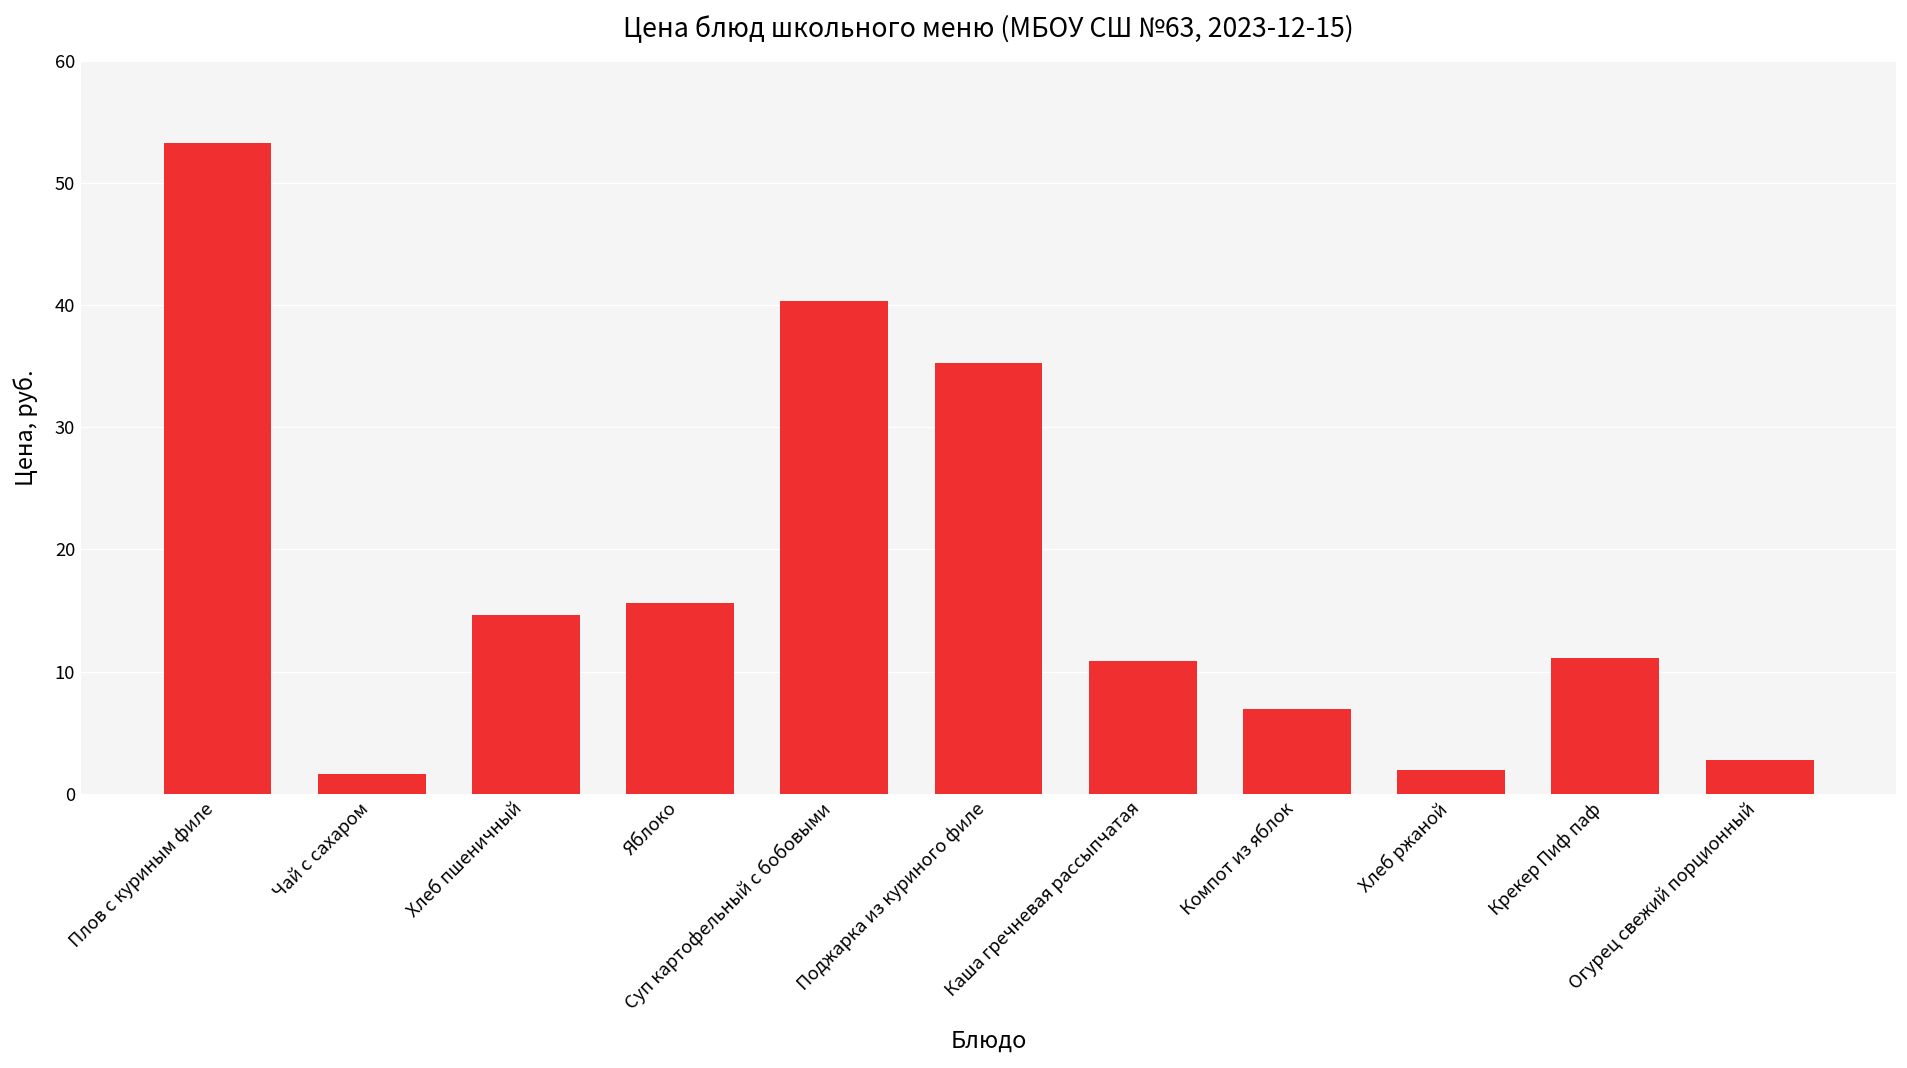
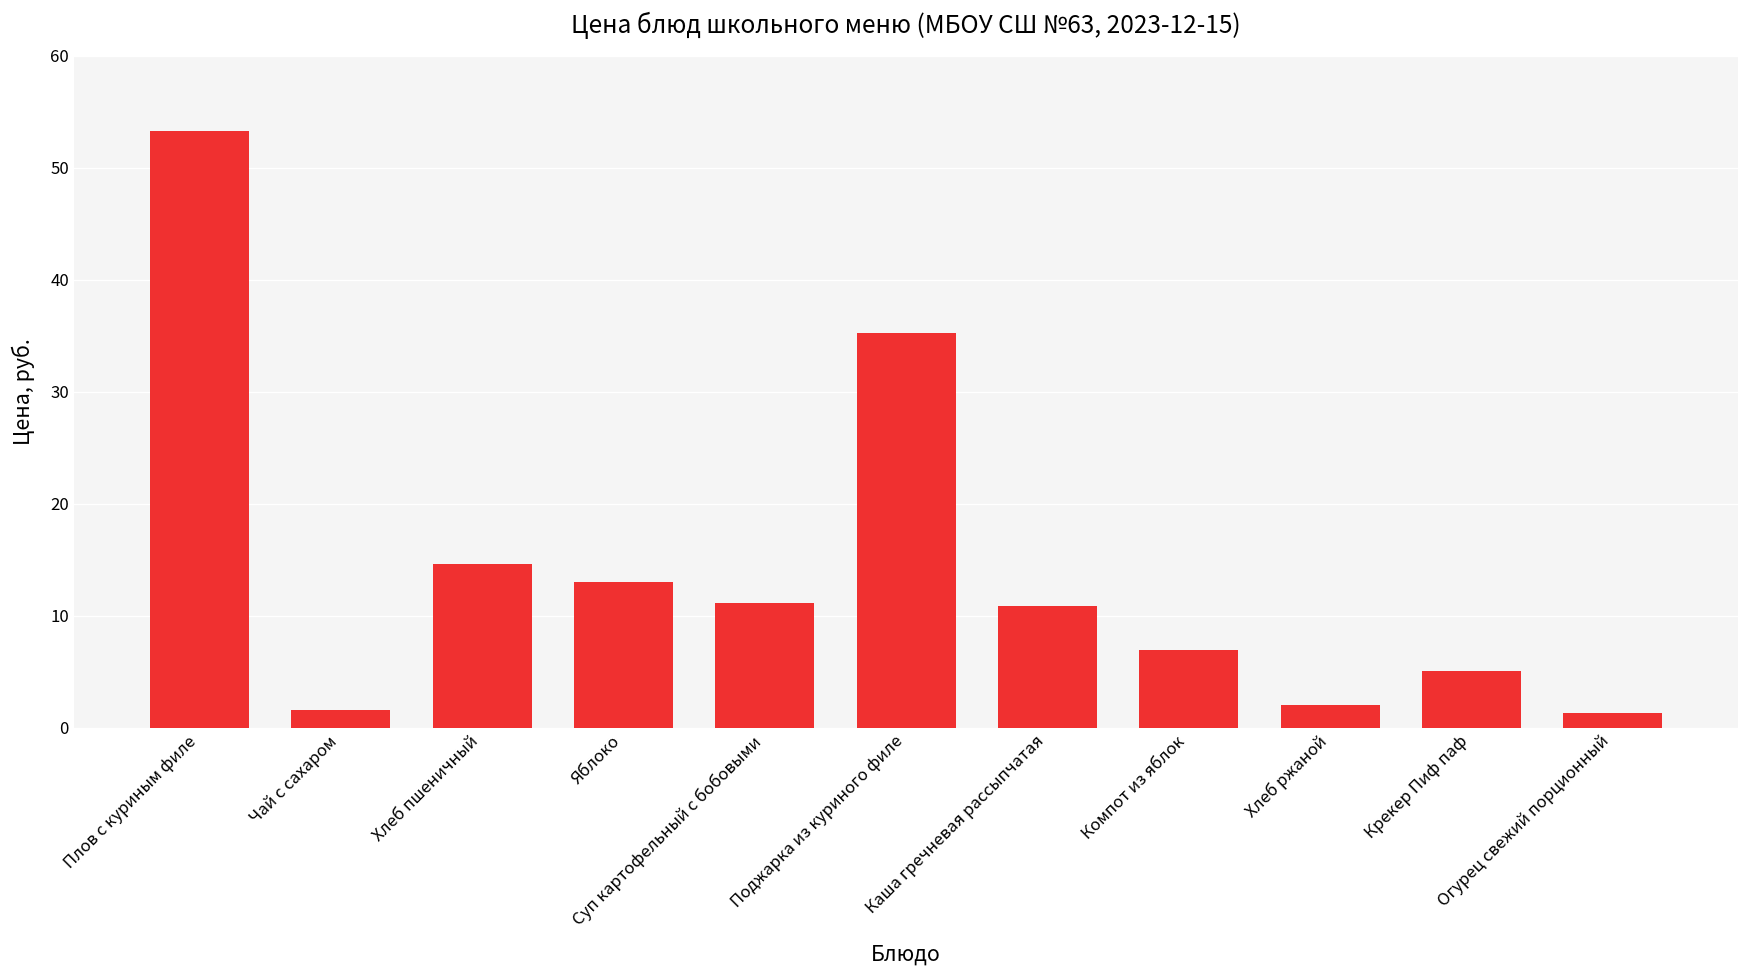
  {
    "Плов с куриным филе": 53.2,
    "Чай с сахаром": 1.6,
    "Хлеб пшеничный": 14.6,
-   "Яблоко": 15.7,
-   "Суп картофельный с бобовыми": 40.3,
+   "Яблоко": 13.0,
+   "Суп картофельный с бобовыми": 11.1,
    "Поджарка из куриного филе": 35.3,
    "Каша гречневая рассыпчатая": 10.9,
    "Компот из яблок": 6.9,
    "Хлеб ржаной": 2.0,
-   "Крекер Пиф паф": 11.1,
-   "Огурец свежий порционный": 2.8
+   "Крекер Пиф паф": 5.1,
+   "Огурец свежий порционный": 1.3
  }
